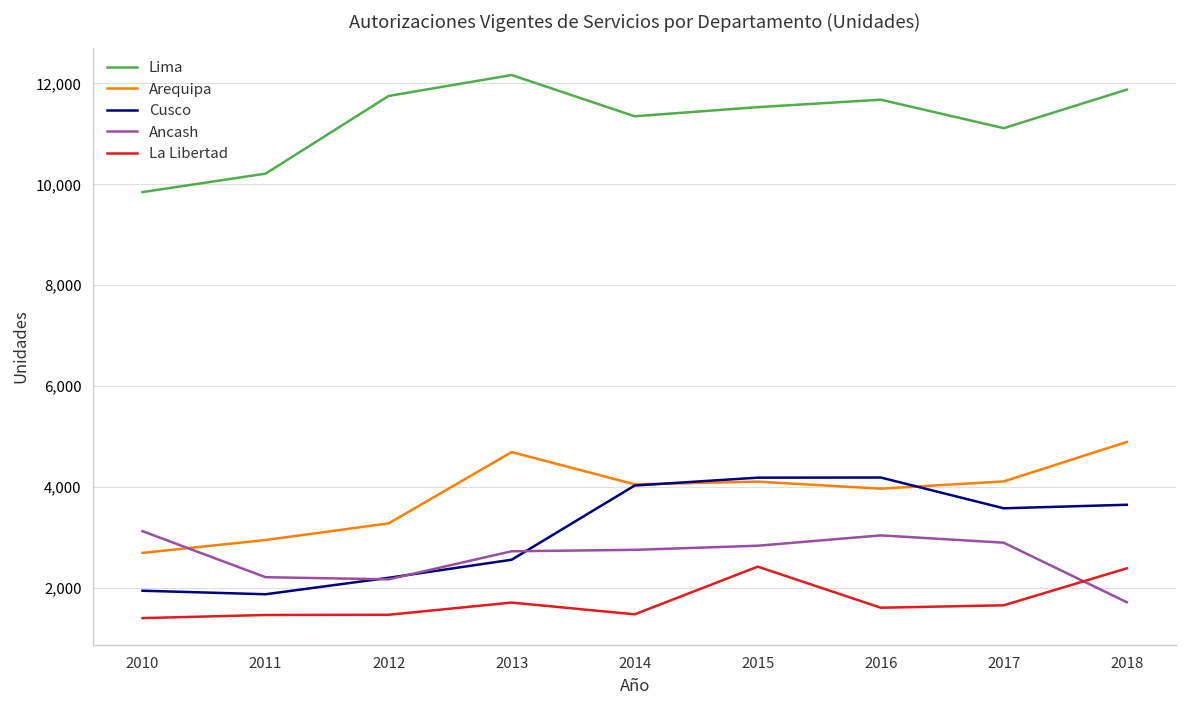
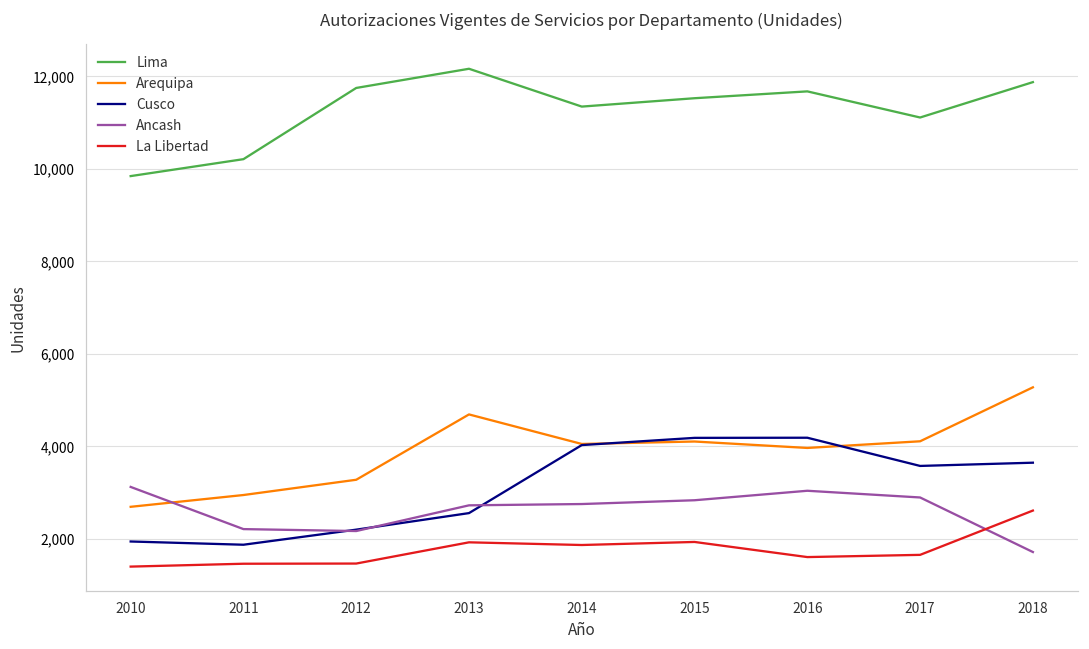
  {
    "Lima": {
      "2010": "9,800",
      "2011": "10,200",
      "2012": "11,800",
      "2013": "12,200",
      "2014": "11,300",
      "2015": "11,500",
      "2016": "11,700",
      "2017": "11,100",
      "2018": "11,900"
    },
    "Arequipa": {
      "2010": "2,700",
      "2011": "2,900",
      "2012": "3,300",
      "2013": "4,700",
      "2015": "4,100",
      "2016": "4,000",
      "2017": "4,100",
-     "2018": "4,900"
+     "2018": "5,300"
    },
    "Cusco": {
      "2010": "1,900",
      "2011": "1,900",
      "2013": "2,600",
      "2015": "4,200",
      "2016": "4,200",
      "2017": "3,600",
      "2018": "3,600"
    },
    "Ancash": {
      "2010": "3,100",
      "2011": "2,200",
      "2013": "2,700",
      "2014": "2,800",
      "2015": "2,800",
      "2016": "3,000",
      "2017": "2,900",
      "2018": "1,700"
    },
    "La Libertad": {
      "2010": "1,400",
      "2011": "1,500",
      "2012": "1,500",
-     "2013": "1,700",
-     "2014": "1,500",
-     "2015": "2,400",
+     "2013": "1,900",
+     "2014": "1,900",
+     "2015": "1,900",
      "2016": "1,600",
      "2017": "1,700",
-     "2018": "2,400"
+     "2018": "2,600"
    }
  }
